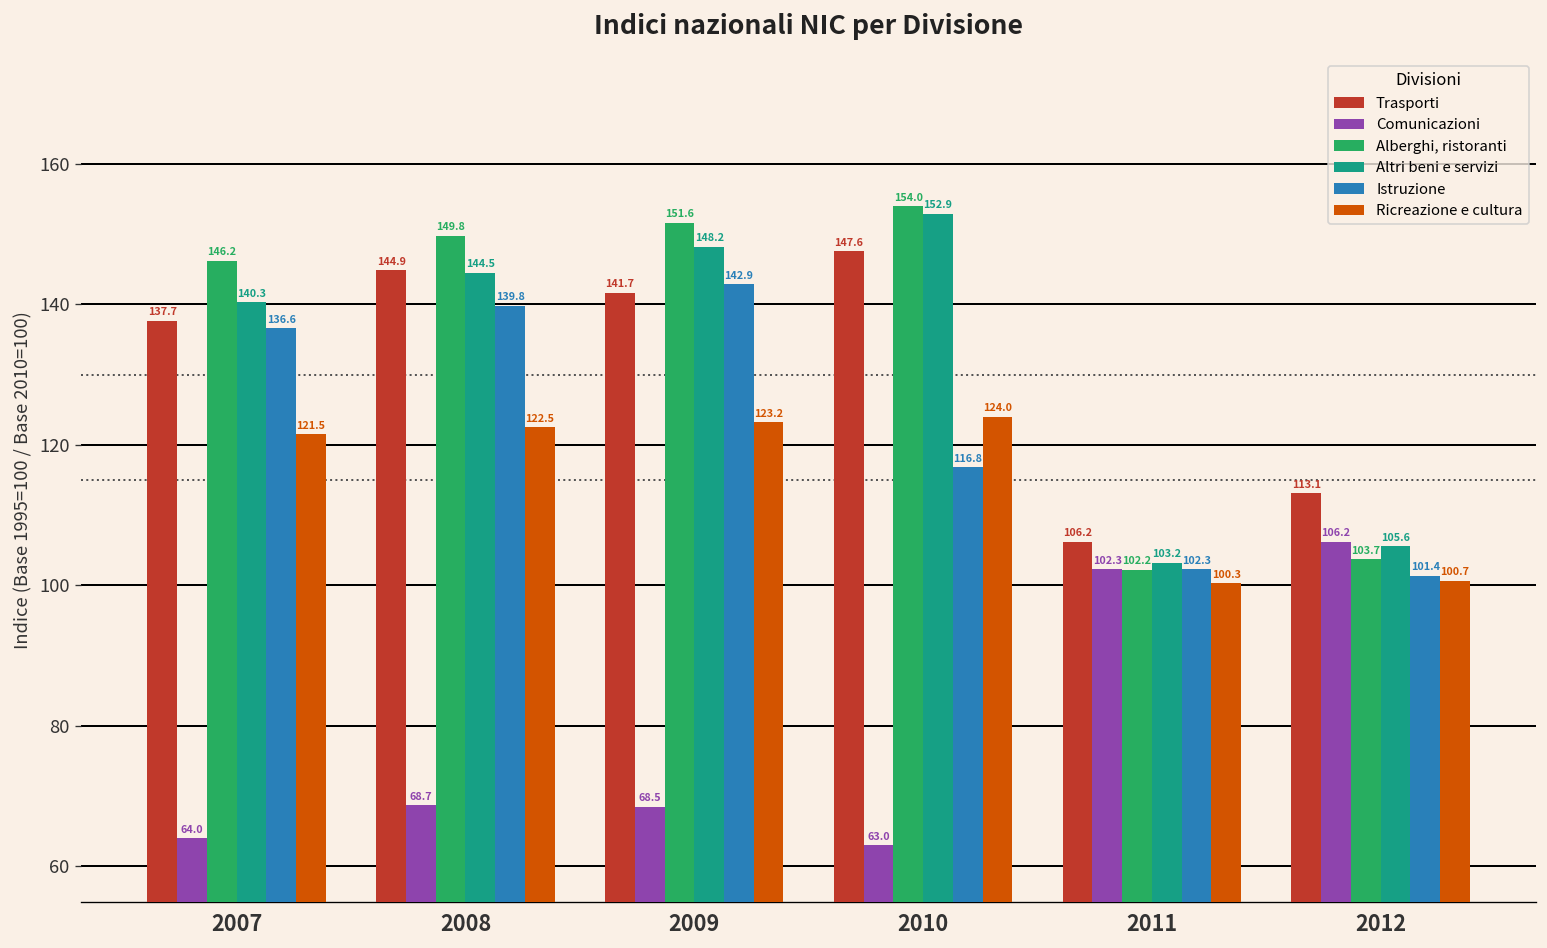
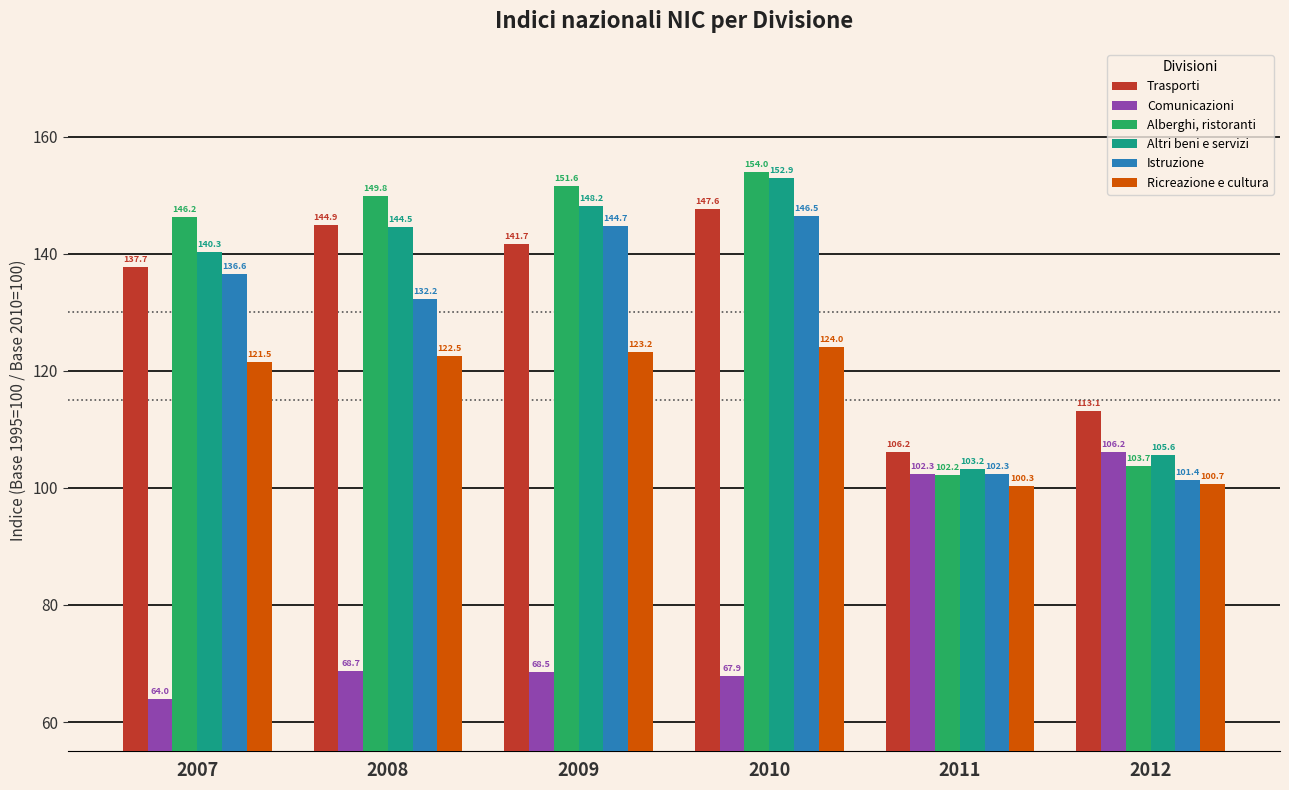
  {
    "Comunicazioni": {
      "2007": 64.0,
      "2008": 68.7,
      "2009": 68.5,
-     "2010": 63.0,
+     "2010": 67.9,
      "2011": 102.3,
      "2012": 106.2
    },
    "Istruzione": {
      "2007": 136.6,
-     "2008": 139.8,
-     "2009": 142.9,
-     "2010": 116.8,
+     "2008": 132.2,
+     "2009": 144.7,
+     "2010": 146.5,
      "2011": 102.3,
      "2012": 101.4
    }
  }
